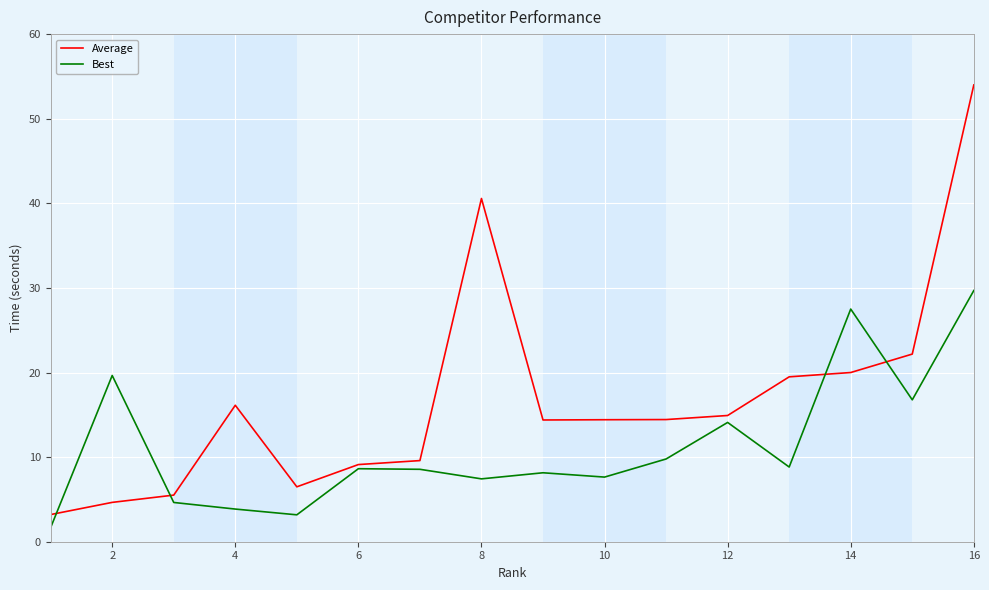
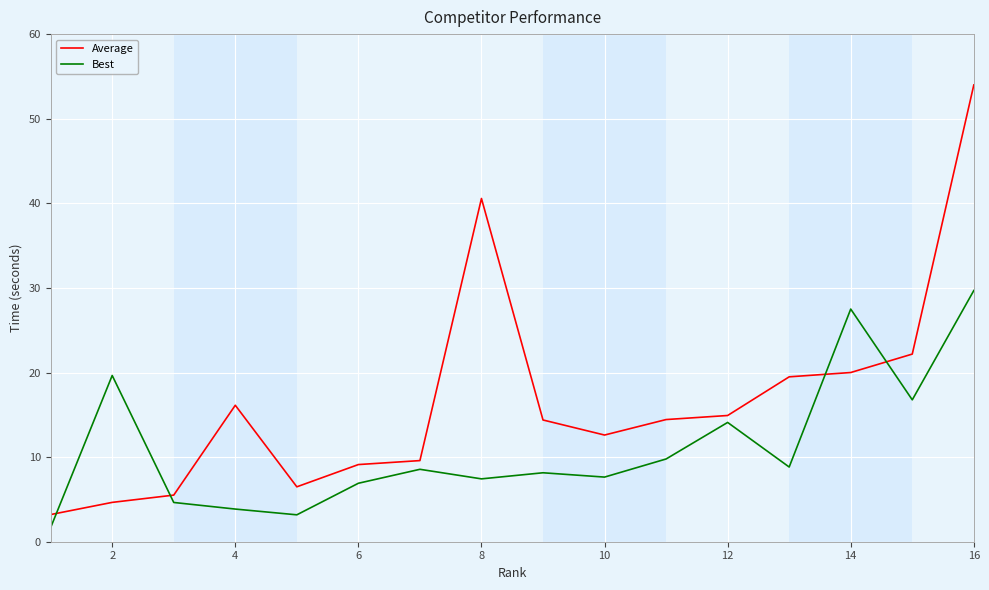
  {
    "Average": {
      "2": 5,
      "4": 16,
      "6": 9,
      "8": 41,
-     "10": 14,
+     "10": 13,
      "12": 15,
      "14": 20,
      "16": 54
    },
    "Best": {
      "2": 20,
      "4": 4,
-     "6": 9,
+     "6": 7,
      "8": 7,
      "10": 8,
      "12": 14,
      "14": 28,
      "16": 30
    }
  }
